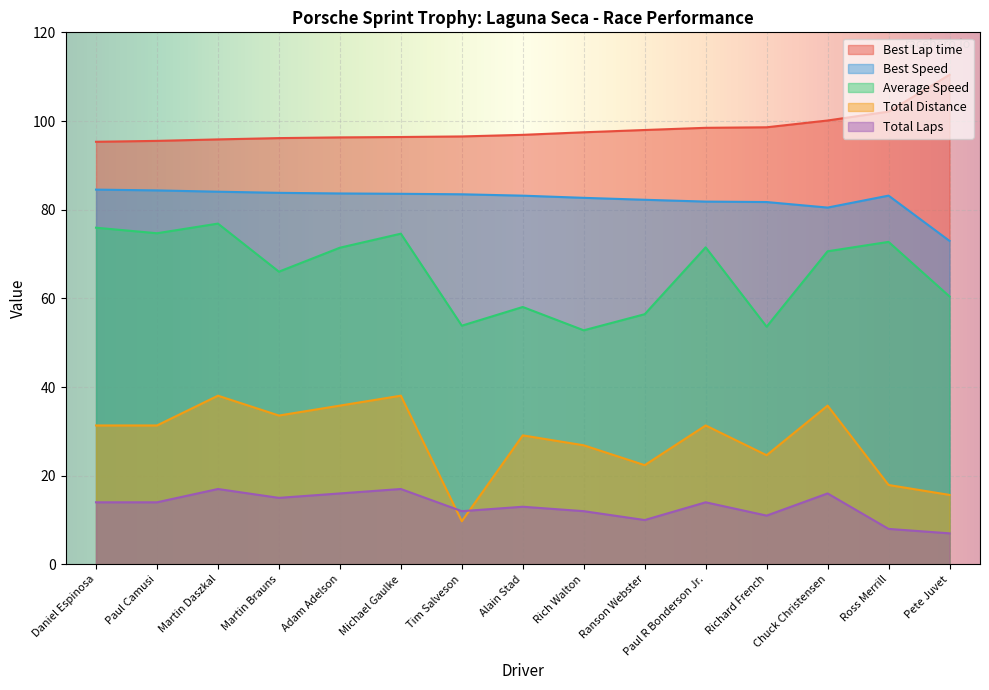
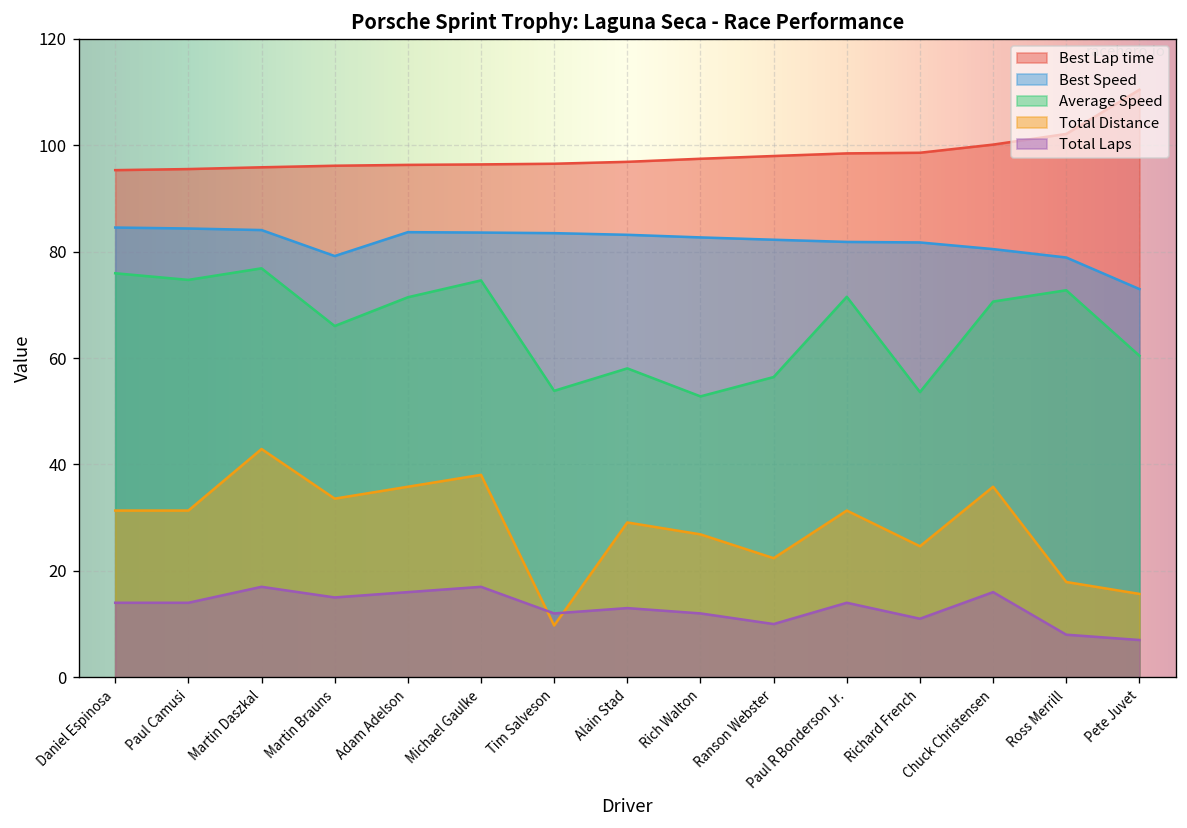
  {
    "Best Lap time": {
      "Daniel Espinosa": 95,
      "Paul Camusi": 96,
      "Martin Daszkal": 96,
      "Martin Brauns": 96,
      "Adam Adelson": 96,
      "Michael Gaulke": 96,
      "Tim Salveson": 97,
      "Alain Stad": 97,
      "Rich Walton": 97,
      "Ranson Webster": 98,
      "Paul R Bonderson Jr.": 98,
      "Richard French": 99,
      "Chuck Christensen": 100
    },
    "Best Speed": {
      "Daniel Espinosa": 85,
      "Paul Camusi": 84,
      "Martin Daszkal": 84,
-     "Martin Brauns": 84,
+     "Martin Brauns": 79,
      "Adam Adelson": 84,
      "Michael Gaulke": 84,
      "Tim Salveson": 83,
      "Alain Stad": 83,
      "Rich Walton": 83,
      "Ranson Webster": 82,
      "Paul R Bonderson Jr.": 82,
      "Richard French": 82,
      "Chuck Christensen": 80,
-     "Ross Merrill": 83,
+     "Ross Merrill": 79,
      "Pete Juvet": 73
    },
    "Average Speed": {
      "Daniel Espinosa": 76,
      "Paul Camusi": 75,
      "Martin Daszkal": 77,
      "Martin Brauns": 66,
      "Adam Adelson": 71,
      "Michael Gaulke": 75,
      "Tim Salveson": 54,
      "Alain Stad": 58,
      "Rich Walton": 53,
      "Ranson Webster": 56,
      "Paul R Bonderson Jr.": 72,
      "Richard French": 54,
      "Chuck Christensen": 71,
      "Ross Merrill": 73,
      "Pete Juvet": 60
    },
    "Total Distance": {
      "Daniel Espinosa": 31,
      "Paul Camusi": 31,
-     "Martin Daszkal": 38,
+     "Martin Daszkal": 43,
      "Martin Brauns": 34,
      "Adam Adelson": 36,
      "Michael Gaulke": 38,
      "Tim Salveson": 10,
      "Alain Stad": 29,
      "Rich Walton": 27,
      "Ranson Webster": 22,
      "Paul R Bonderson Jr.": 31,
      "Richard French": 25,
      "Chuck Christensen": 36,
      "Ross Merrill": 18,
      "Pete Juvet": 16
    },
    "Total Laps": {
      "Daniel Espinosa": 14,
      "Paul Camusi": 14,
      "Martin Daszkal": 17,
      "Martin Brauns": 15,
      "Adam Adelson": 16,
      "Michael Gaulke": 17,
      "Tim Salveson": 12,
      "Alain Stad": 13,
      "Rich Walton": 12,
      "Ranson Webster": 10,
      "Paul R Bonderson Jr.": 14,
      "Richard French": 11,
      "Chuck Christensen": 16,
      "Ross Merrill": 8,
      "Pete Juvet": 7
    }
  }
